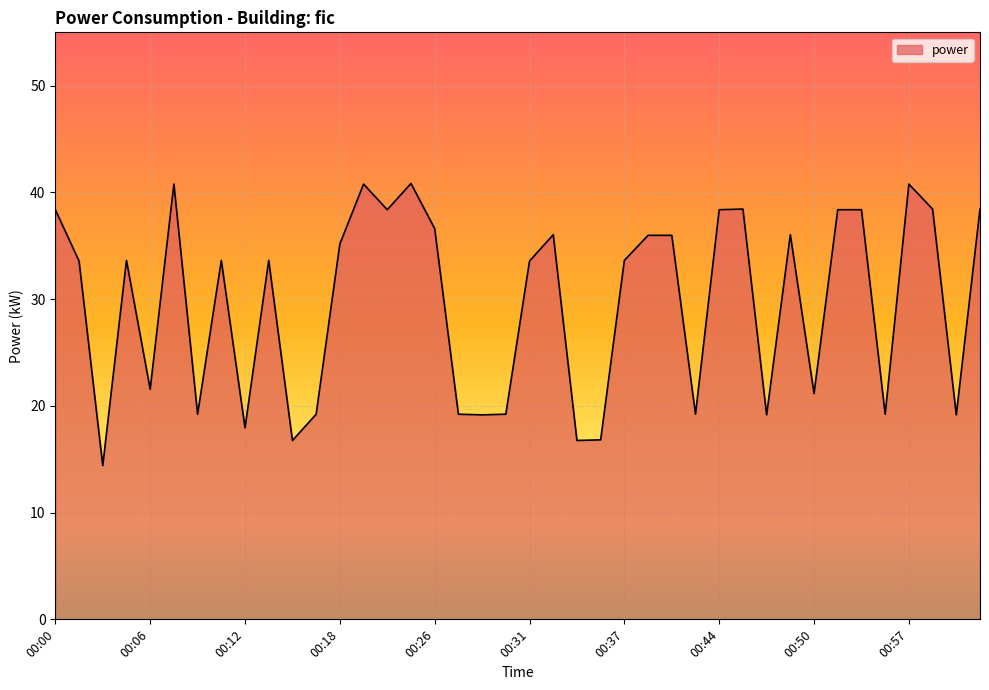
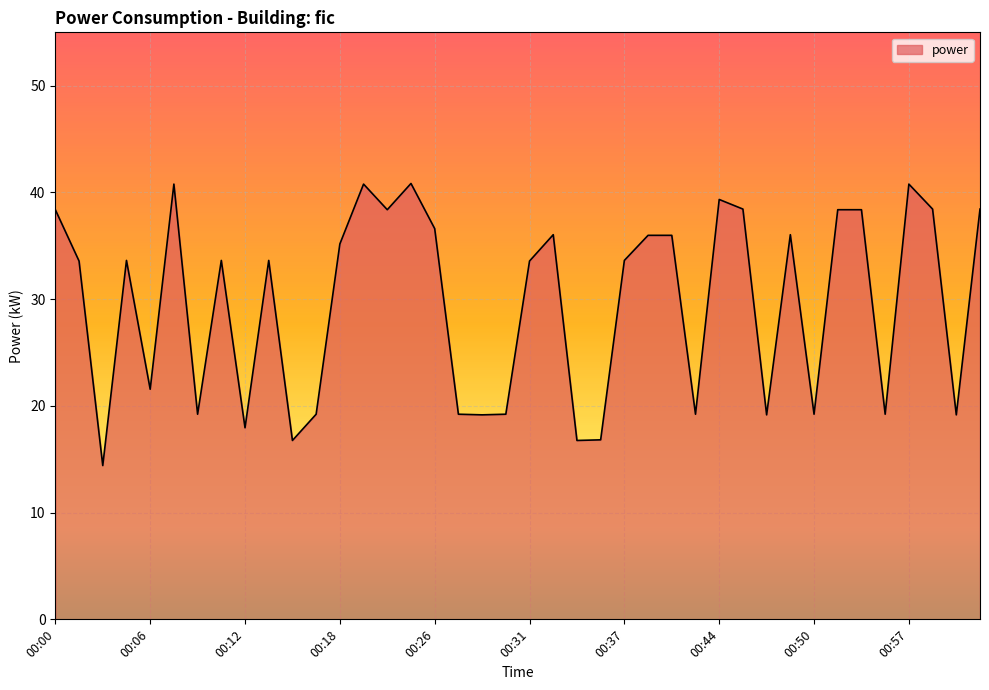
  {
    "00:00": 38.4,
    "00:06": 21.6,
    "00:12": 18.0,
    "00:18": 35.2,
    "00:26": 36.6,
    "00:31": 33.6,
    "00:37": 33.6,
-   "00:44": 38.4,
-   "00:50": 21.2,
+   "00:44": 39.3,
+   "00:50": 19.2,
    "00:57": 40.8
  }
